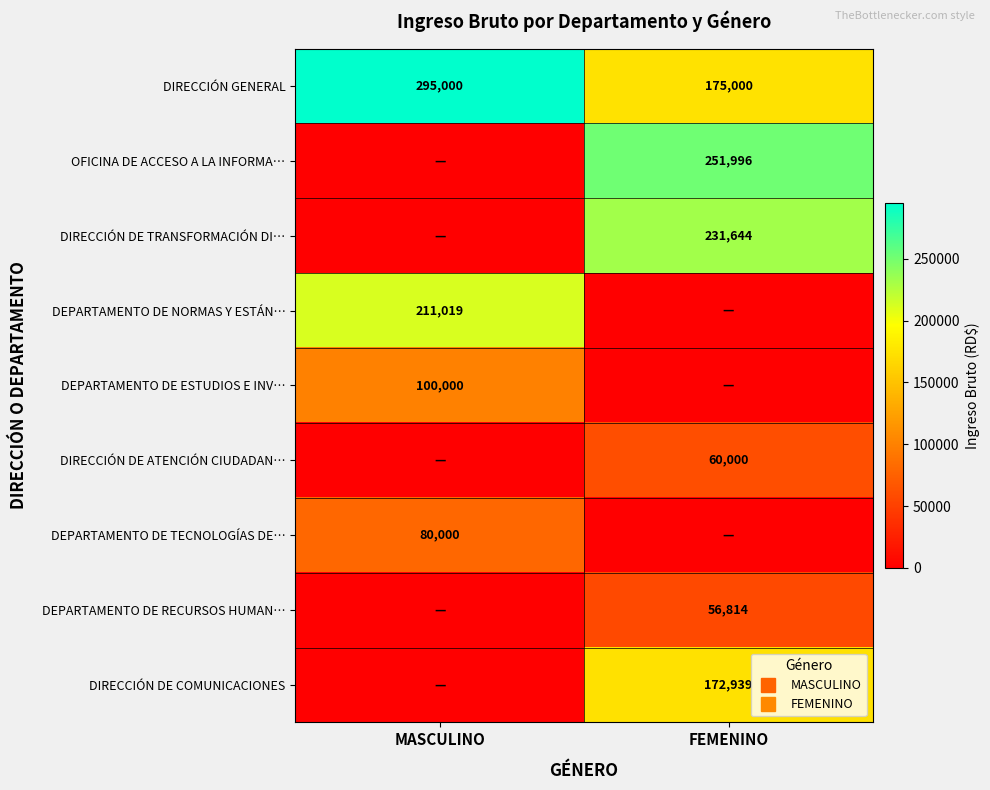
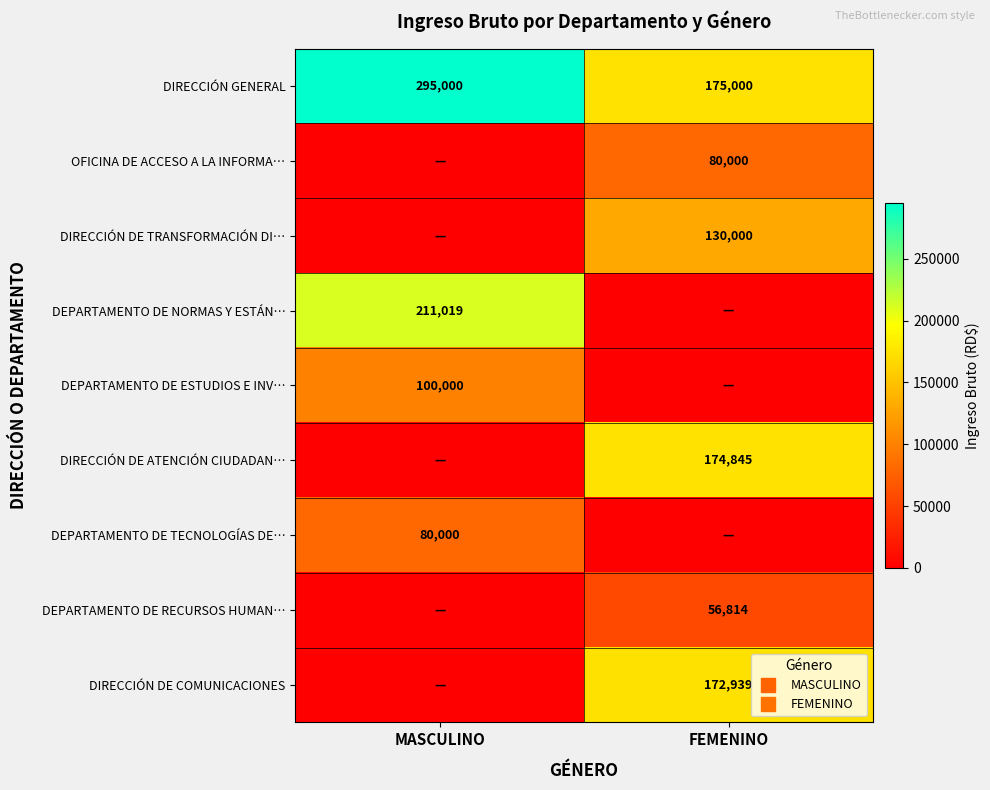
  {
    "DIRECCIÓN GENERAL": {
      "MASCULINO": "295,000",
      "FEMENINO": "175,000"
    },
    "OFICINA DE ACCESO A LA INFORMA…": {
-     "FEMENINO": "251,996"
+     "FEMENINO": "80,000"
    },
    "DIRECCIÓN DE TRANSFORMACIÓN DI…": {
-     "FEMENINO": "231,644"
+     "FEMENINO": "130,000"
    },
    "DEPARTAMENTO DE NORMAS Y ESTÁN…": {
      "MASCULINO": "211,019"
    },
    "DEPARTAMENTO DE ESTUDIOS E INV…": {
      "MASCULINO": "100,000"
    },
    "DIRECCIÓN DE ATENCIÓN CIUDADAN…": {
-     "FEMENINO": "60,000"
+     "FEMENINO": "174,845"
    },
    "DEPARTAMENTO DE TECNOLOGÍAS DE…": {
      "MASCULINO": "80,000"
    },
    "DEPARTAMENTO DE RECURSOS HUMAN…": {
      "FEMENINO": "56,814"
    }
  }
